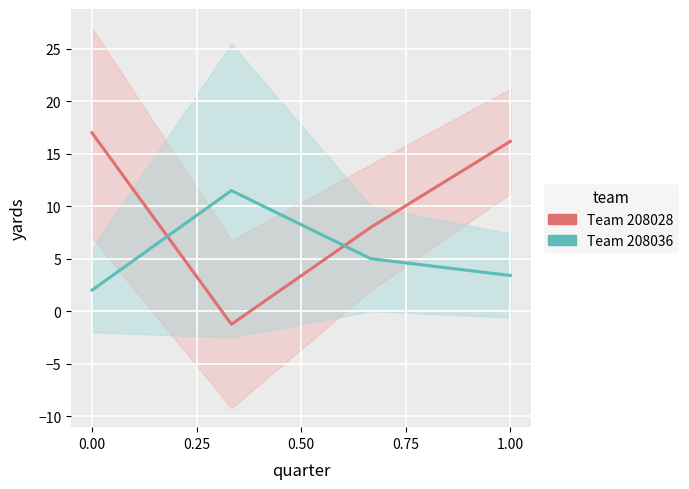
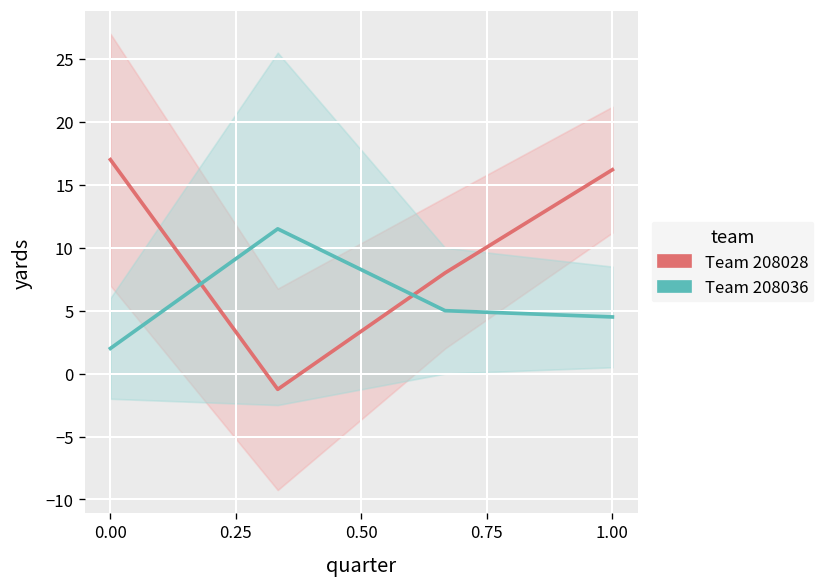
  {
    "Team 208028": {
      "0.00": 17.0,
      "1.00": 16.2
    },
    "Team 208036": {
      "0.00": 2.0,
-     "1.00": 3.4
+     "1.00": 4.5
    }
  }
